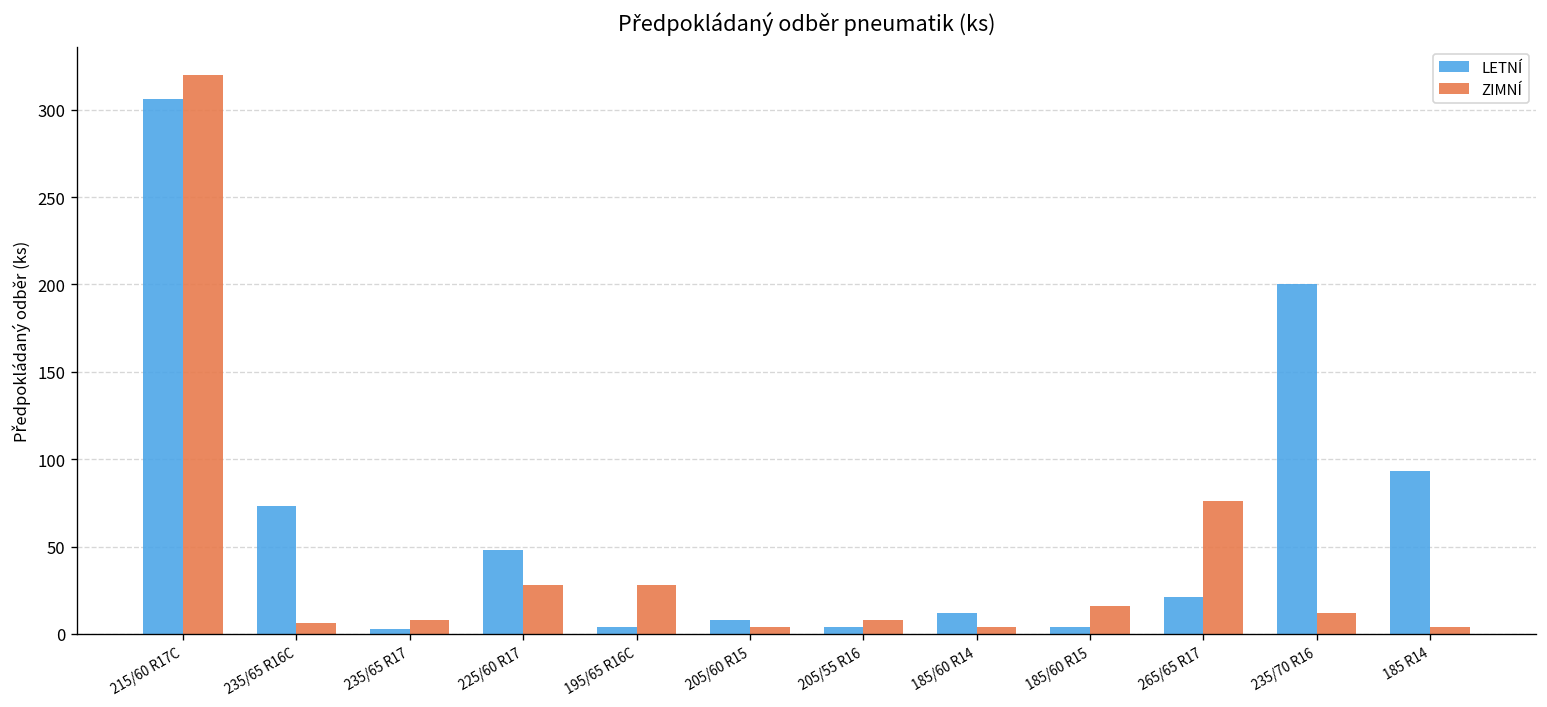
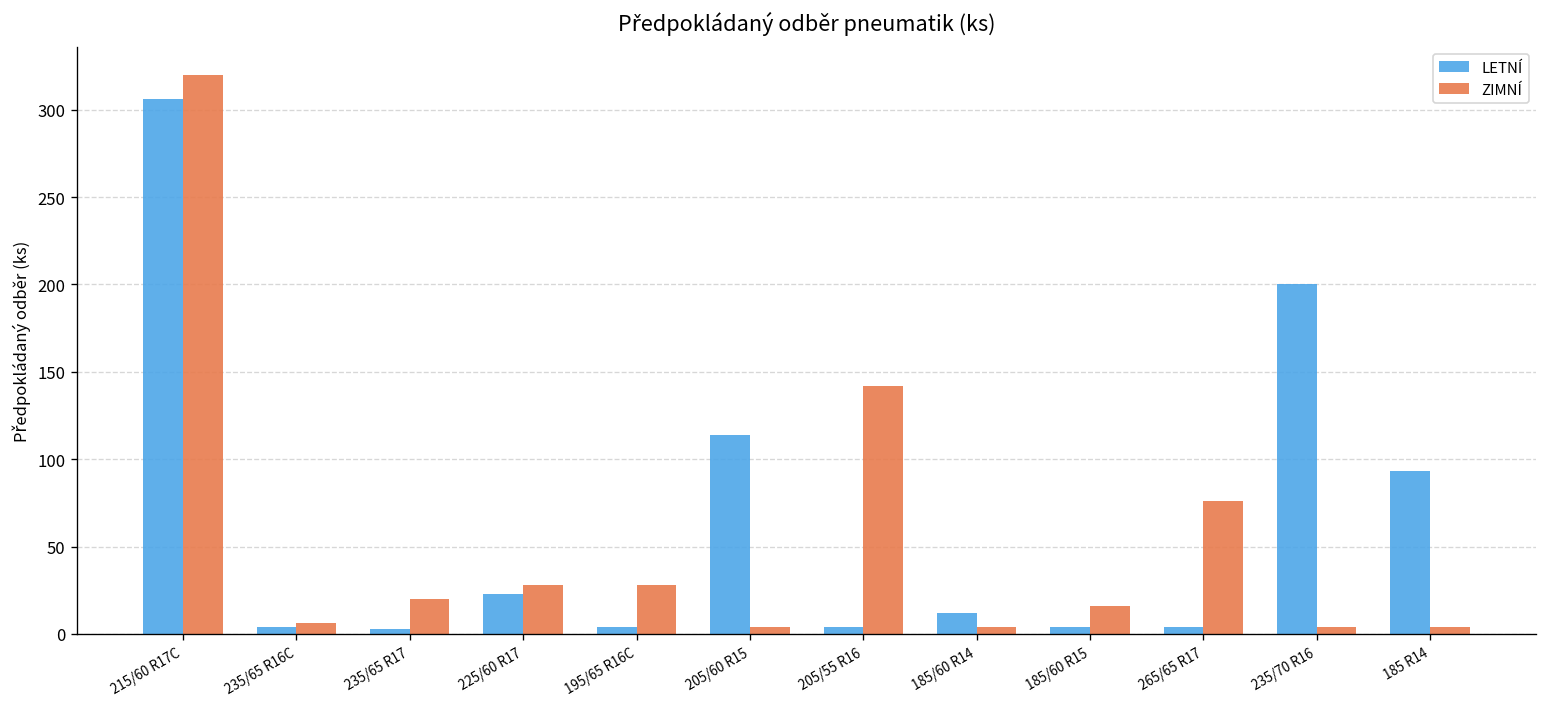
  {
    "LETNÍ": {
      "215/60 R17C": 306,
-     "235/65 R16C": 73,
+     "235/65 R16C": 4,
      "235/65 R17": 3,
-     "225/60 R17": 48,
+     "225/60 R17": 23,
      "195/65 R16C": 4,
-     "205/60 R15": 8,
+     "205/60 R15": 114,
      "205/55 R16": 4,
      "185/60 R14": 12,
      "185/60 R15": 4,
-     "265/65 R17": 21,
+     "265/65 R17": 4,
      "235/70 R16": 200,
      "185 R14": 93
    },
    "ZIMNÍ": {
      "215/60 R17C": 320,
      "235/65 R16C": 6,
-     "235/65 R17": 8,
+     "235/65 R17": 20,
      "225/60 R17": 28,
      "195/65 R16C": 28,
      "205/60 R15": 4,
-     "205/55 R16": 8,
+     "205/55 R16": 142,
      "185/60 R14": 4,
      "185/60 R15": 16,
      "265/65 R17": 76,
-     "235/70 R16": 12,
+     "235/70 R16": 4,
      "185 R14": 4
    }
  }
